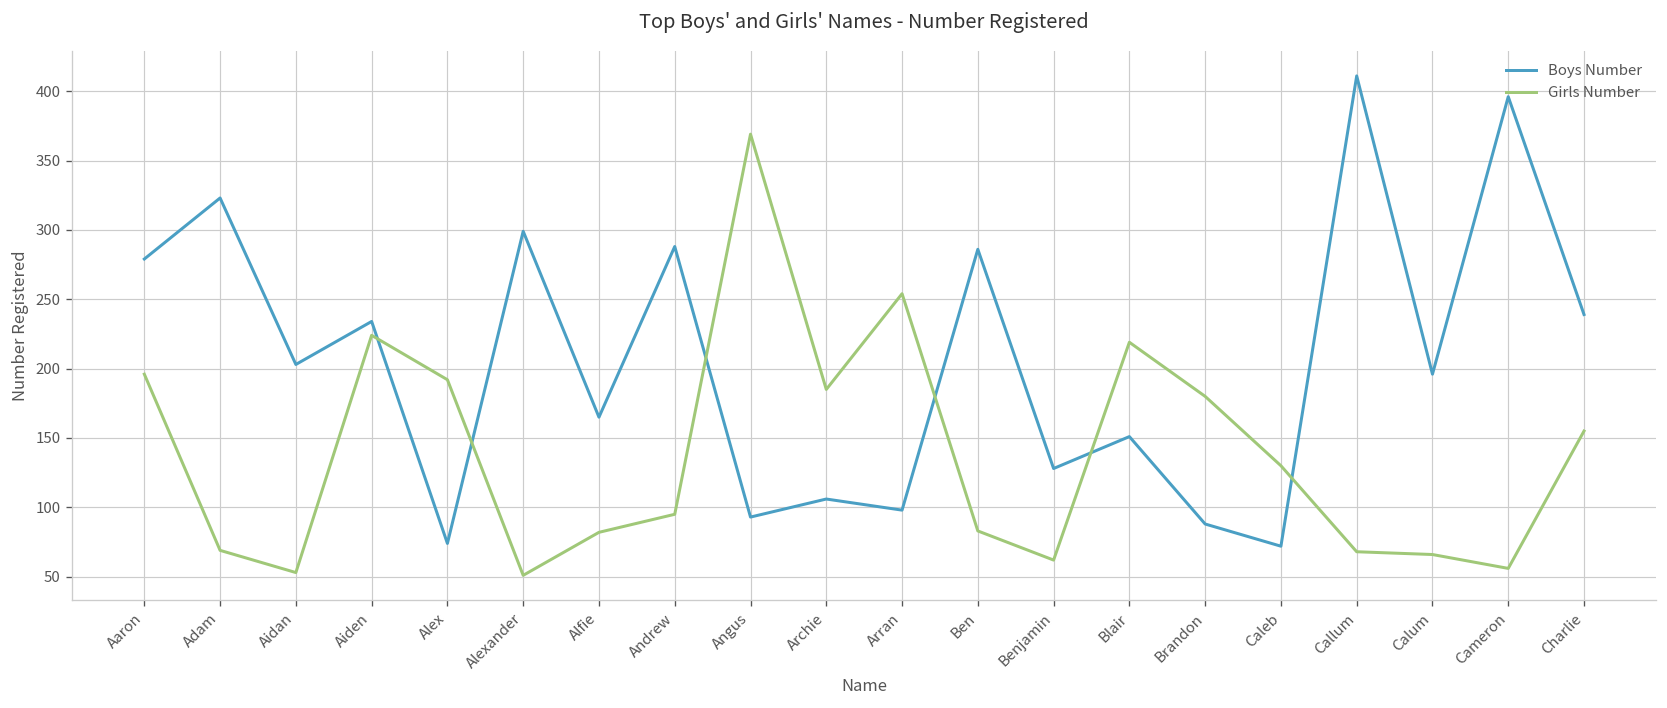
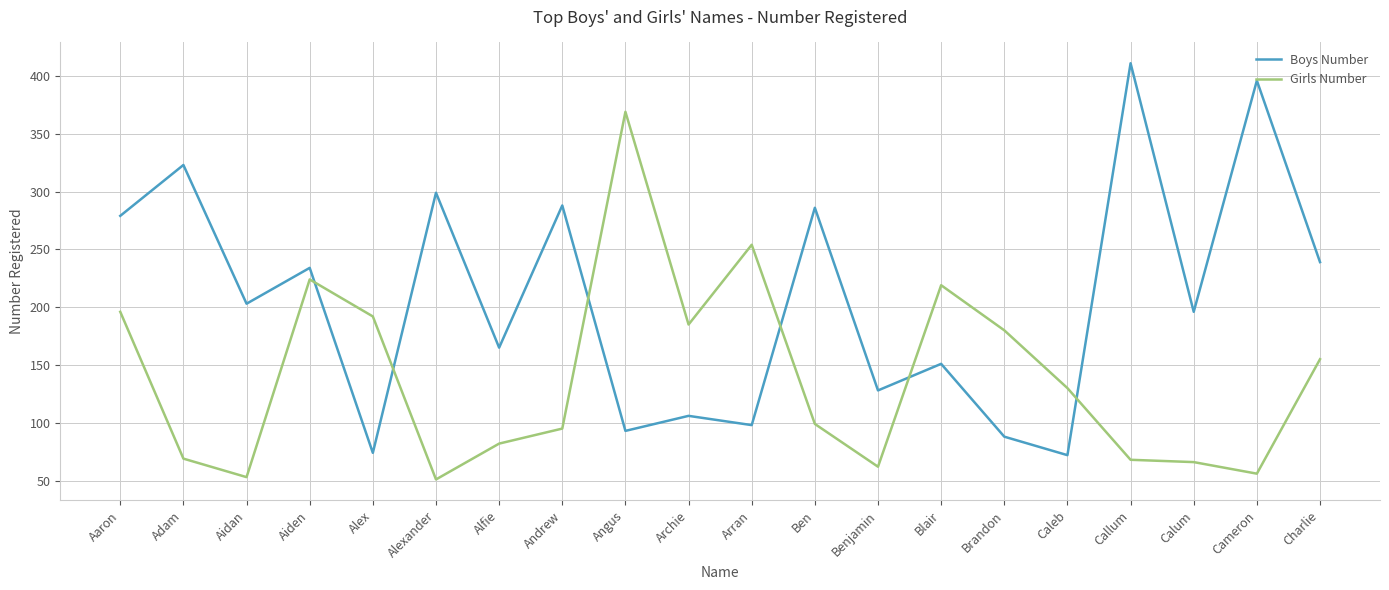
  {
    "Boys Number": {
      "Aaron": 279,
      "Adam": 323,
      "Aidan": 203,
      "Aiden": 234,
      "Alex": 74,
      "Alexander": 299,
      "Alfie": 165,
      "Andrew": 288,
      "Angus": 93,
      "Archie": 106,
      "Arran": 98,
      "Ben": 286,
      "Benjamin": 128,
      "Blair": 151,
      "Brandon": 88,
      "Caleb": 72,
      "Callum": 411,
      "Calum": 196,
      "Cameron": 396,
      "Charlie": 239
    },
    "Girls Number": {
      "Aaron": 196,
      "Adam": 69,
      "Aidan": 53,
      "Aiden": 224,
      "Alex": 192,
      "Alexander": 51,
      "Alfie": 82,
      "Andrew": 95,
      "Angus": 369,
      "Archie": 185,
      "Arran": 254,
-     "Ben": 83,
+     "Ben": 99,
      "Benjamin": 62,
      "Blair": 219,
      "Brandon": 180,
      "Caleb": 130,
      "Callum": 68,
      "Calum": 66,
      "Cameron": 56,
      "Charlie": 155
    }
  }
